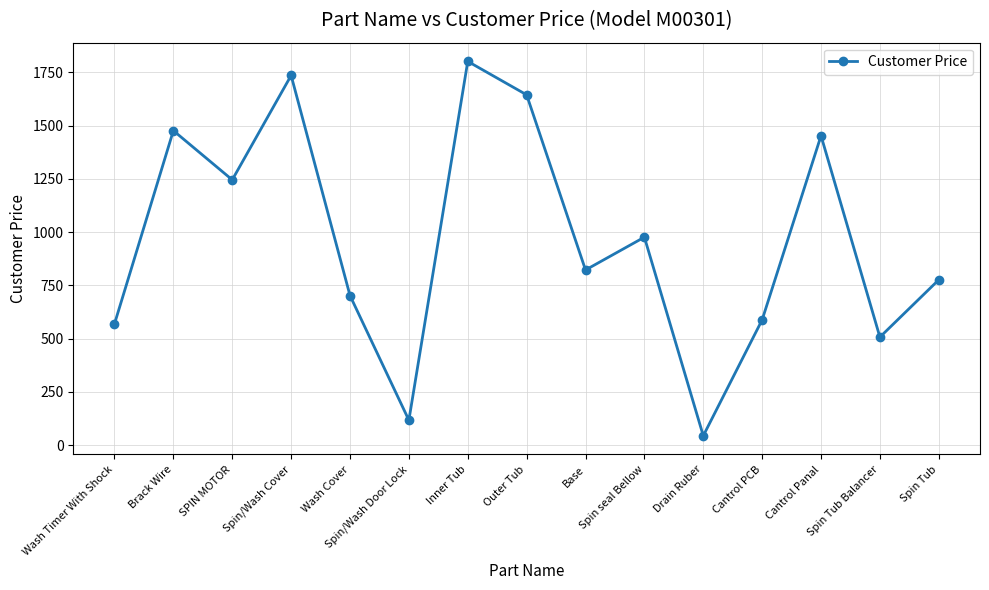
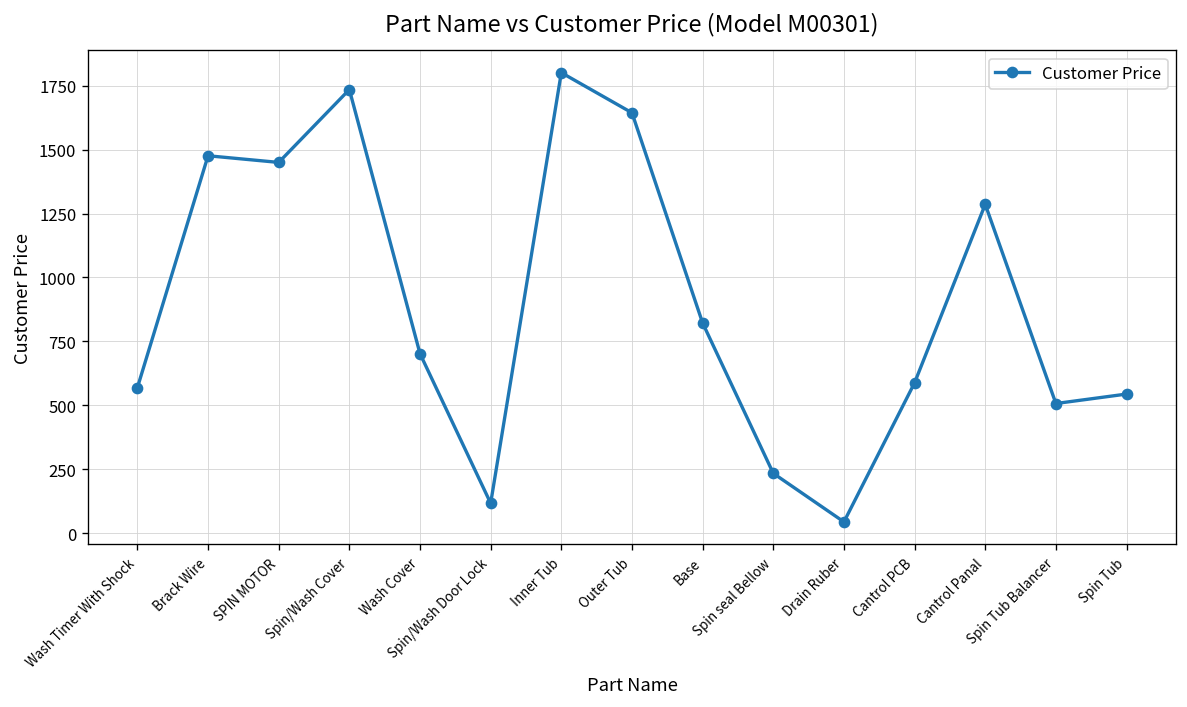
  {
    "Wash Timer With Shock": 570,
    "Brack Wire": 1480,
-   "SPIN MOTOR": 1250,
+   "SPIN MOTOR": 1450,
    "Spin/Wash Cover": 1740,
    "Wash Cover": 700,
    "Spin/Wash Door Lock": 120,
    "Inner Tub": 1800,
    "Outer Tub": 1640,
    "Base": 820,
-   "Spin seal Bellow": 980,
+   "Spin seal Bellow": 230,
    "Drain Ruber": 40,
    "Cantrol PCB": 590,
-   "Cantrol Panal": 1450,
+   "Cantrol Panal": 1290,
    "Spin Tub Balancer": 510,
-   "Spin Tub": 780
+   "Spin Tub": 540
  }
